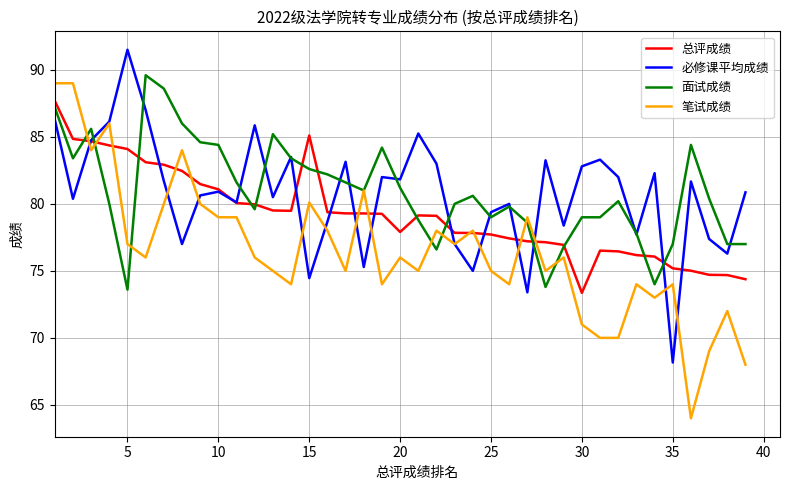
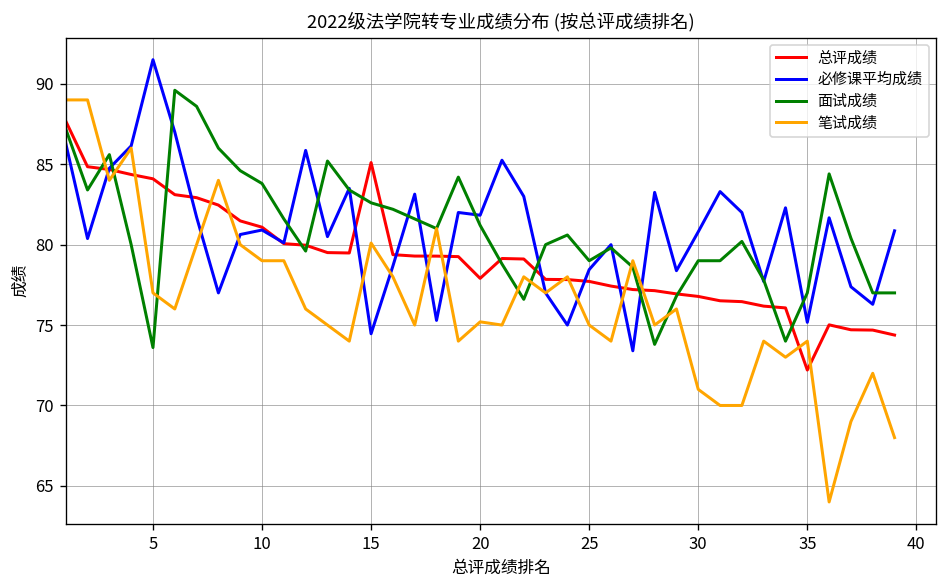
  {
    "总评成绩": {
      "5": 84.1,
      "15": 85.1,
      "20": 77.9,
      "25": 77.7,
-     "30": 73.4,
-     "35": 75.2
+     "30": 76.8,
+     "35": 72.2
    },
    "必修课平均成绩": {
      "5": 91.5,
      "15": 74.5,
      "20": 81.8,
-     "25": 79.4,
-     "30": 82.8,
-     "35": 68.2
+     "25": 78.5,
+     "30": 80.8,
+     "35": 75.2
    },
    "面试成绩": {
      "5": 73.6,
-     "10": 84.4,
+     "10": 83.8,
      "15": 82.6,
      "20": 81.2,
      "25": 79.0,
      "30": 79.0,
      "35": 77.0
    },
    "笔试成绩": {
      "5": 77.0,
      "10": 79.0,
      "15": 80.1,
-     "20": 76.0,
+     "20": 75.2,
      "25": 75.0,
      "30": 71.0,
      "35": 74.0
    }
  }
